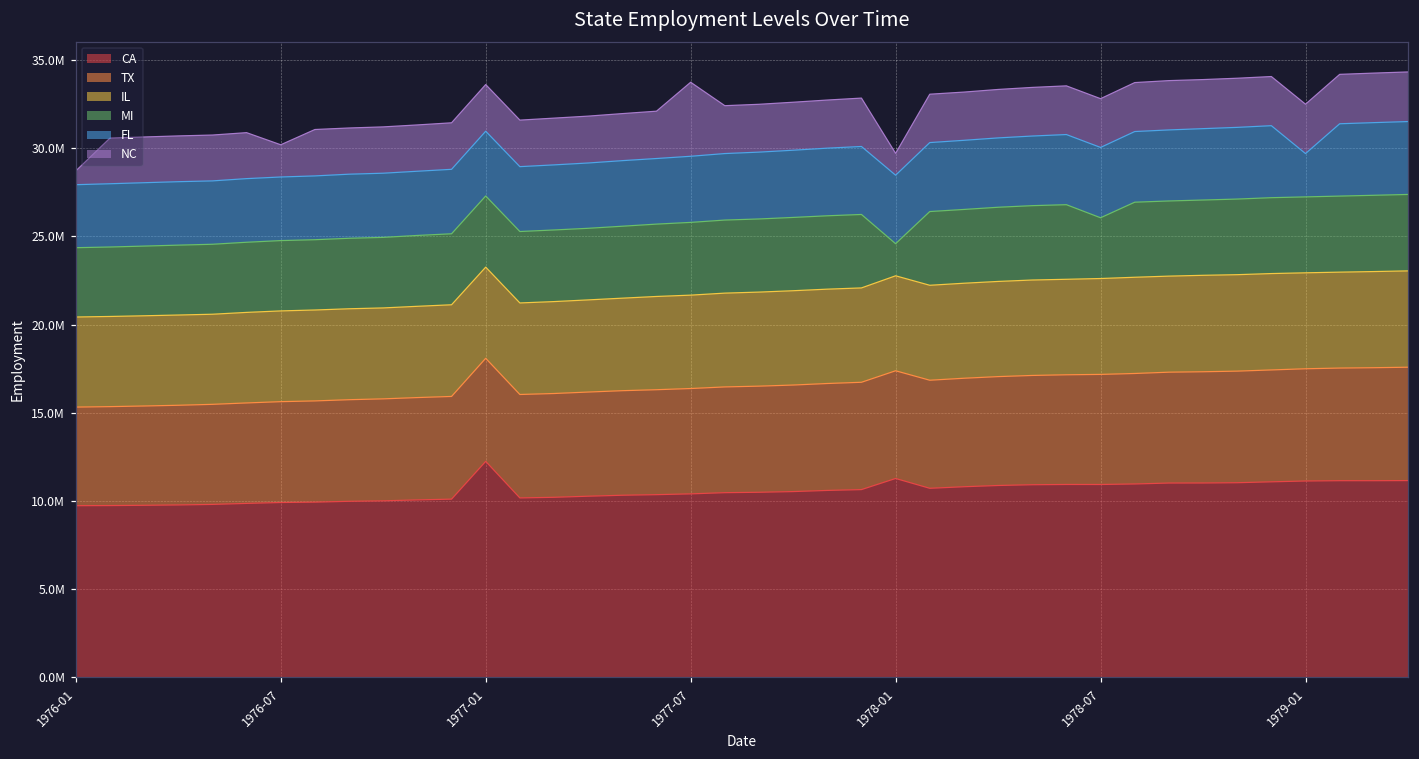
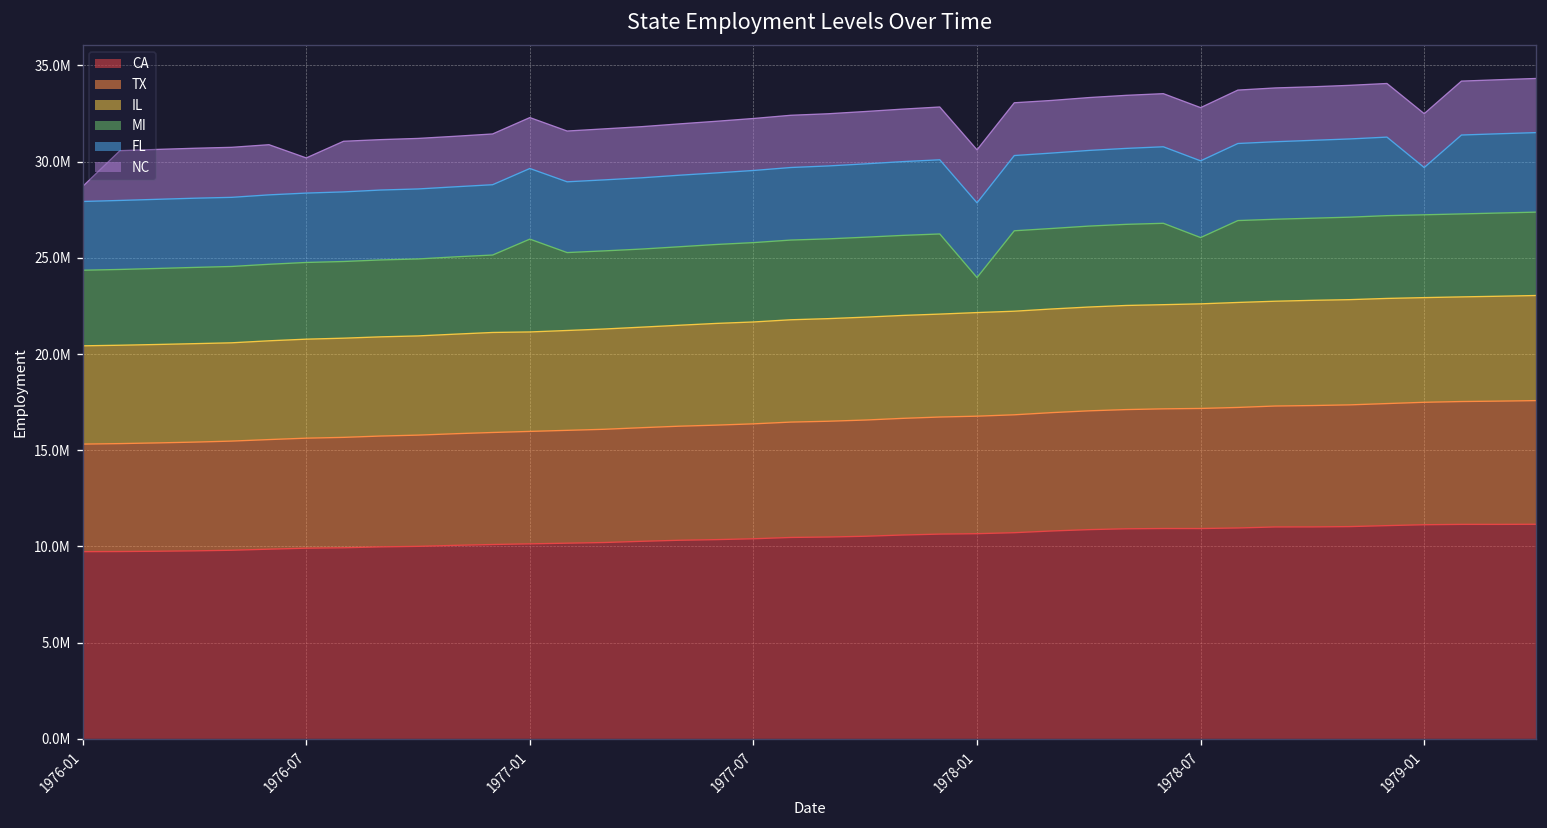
  {
    "CA": {
      "1976-01": 9700000,
      "1976-07": 9900000,
-     "1977-01": 12200000,
+     "1977-01": 10100000,
      "1977-07": 10400000,
-     "1978-01": 11300000,
+     "1978-01": 10700000,
      "1978-07": 10900000,
      "1979-01": 11100000
    },
    "MI": {
      "1976-01": 3900000,
      "1976-07": 4000000,
-     "1977-01": 4000000,
+     "1977-01": 4800000,
      "1977-07": 4100000,
      "1978-01": 1800000,
      "1978-07": 3400000,
      "1979-01": 4300000
    },
    "FL": {
      "1976-01": 3600000,
      "1976-07": 3600000,
      "1977-01": 3700000,
      "1977-07": 3700000,
      "1978-01": 3900000,
      "1978-07": 4000000,
      "1979-01": 2500000
    },
    "NC": {
      "1976-01": 800000,
      "1976-07": 1800000,
      "1977-01": 2600000,
-     "1977-07": 4200000,
-     "1978-01": 1200000,
+     "1977-07": 2700000,
+     "1978-01": 2800000,
      "1978-07": 2800000,
      "1979-01": 2800000
    }
  }
